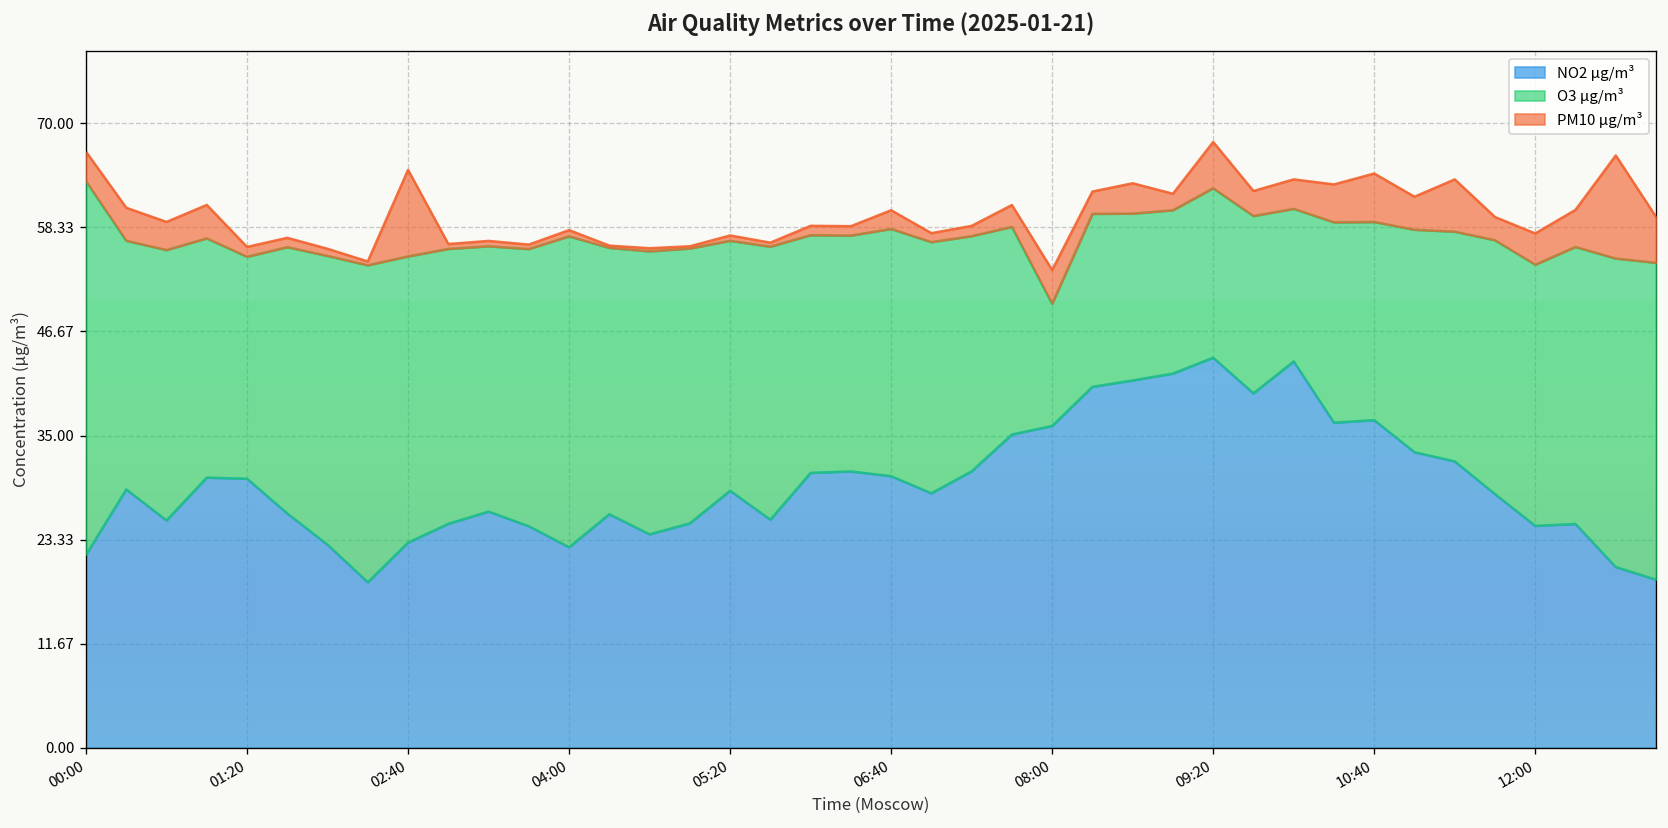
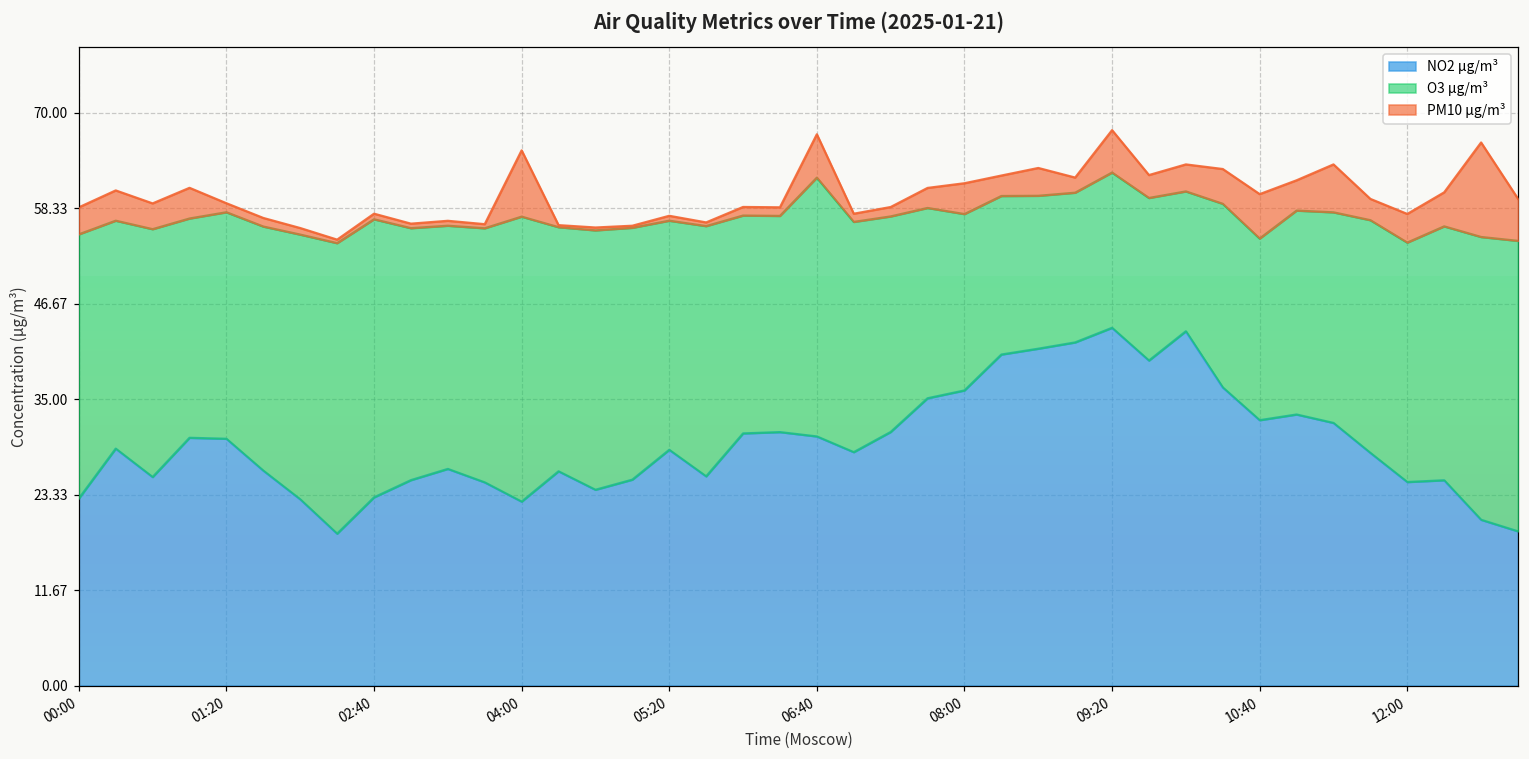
  {
    "NO2 µg/m³": {
-     "00:00": 22,
+     "00:00": 23,
      "01:20": 30,
      "02:40": 23,
      "04:00": 22,
      "05:20": 29,
      "06:40": 30,
      "08:00": 36,
      "09:20": 44,
-     "10:40": 37,
+     "10:40": 32,
      "12:00": 25
    },
    "O3 µg/m³": {
-     "00:00": 42,
-     "01:20": 25,
-     "02:40": 32,
+     "00:00": 32,
+     "01:20": 28,
+     "02:40": 34,
      "04:00": 35,
      "05:20": 28,
-     "06:40": 28,
-     "08:00": 14,
+     "06:40": 32,
+     "08:00": 22,
      "09:20": 19,
      "10:40": 22,
      "12:00": 29
    },
    "PM10 µg/m³": {
      "00:00": 3,
      "01:20": 1,
-     "02:40": 10,
-     "04:00": 1,
+     "02:40": 1,
+     "04:00": 8,
      "05:20": 1,
-     "06:40": 2,
+     "06:40": 5,
      "08:00": 4,
      "09:20": 5,
      "10:40": 5,
      "12:00": 4
    }
  }
